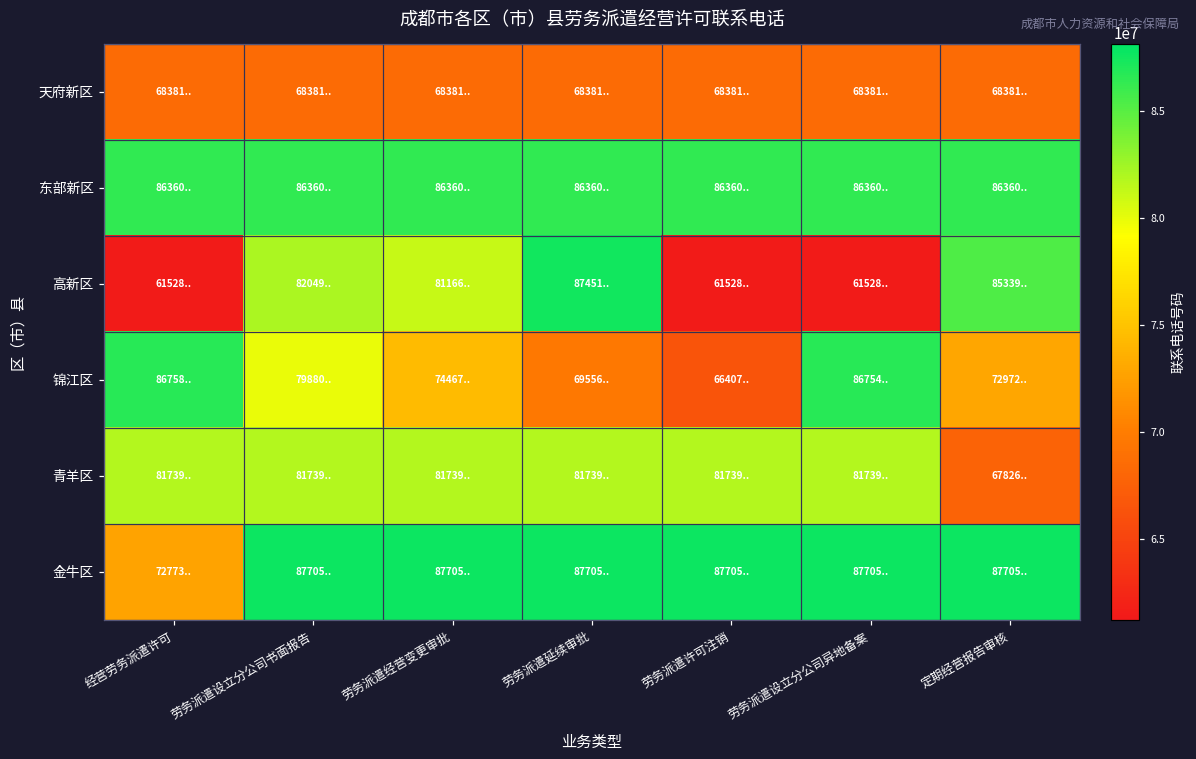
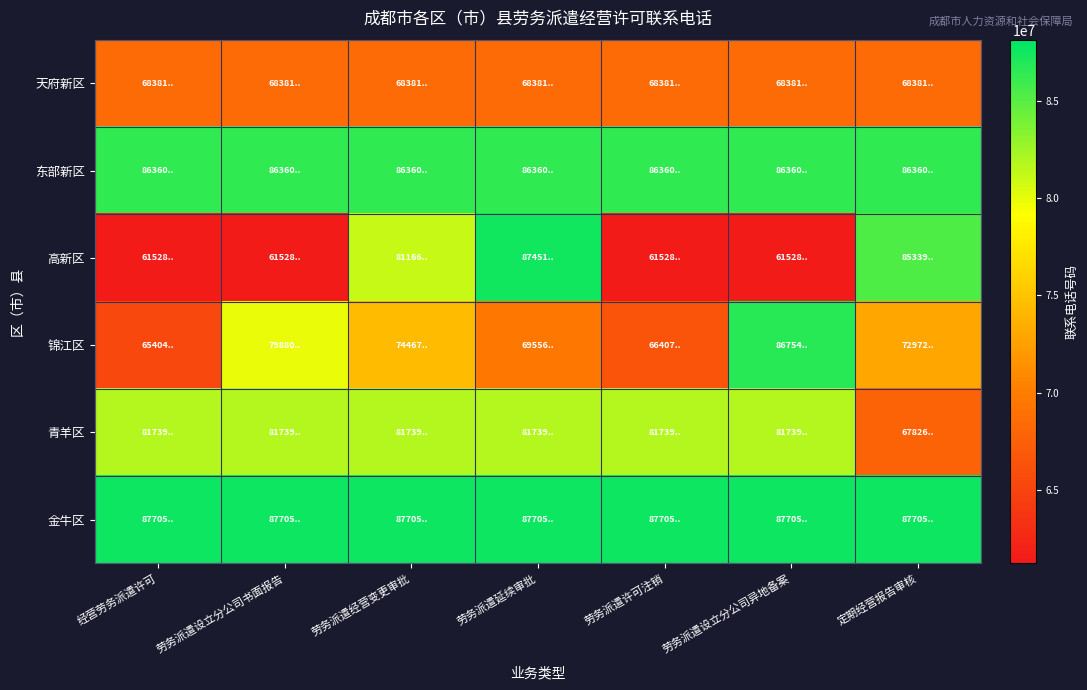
  {
    "天府新区": {
      "经营劳务派遣许可": "68381..",
      "劳务派遣设立分公司书面报告": "68381..",
      "劳务派遣经营变更审批": "68381..",
      "劳务派遣延续审批": "68381..",
      "劳务派遣许可注销": "68381..",
      "劳务派遣设立分公司异地备案": "68381..",
      "定期经营报告审核": "68381.."
    },
    "东部新区": {
      "经营劳务派遣许可": "86360..",
      "劳务派遣设立分公司书面报告": "86360..",
      "劳务派遣经营变更审批": "86360..",
      "劳务派遣延续审批": "86360..",
      "劳务派遣许可注销": "86360..",
      "劳务派遣设立分公司异地备案": "86360..",
      "定期经营报告审核": "86360.."
    },
    "高新区": {
      "经营劳务派遣许可": "61528..",
-     "劳务派遣设立分公司书面报告": "82049..",
+     "劳务派遣设立分公司书面报告": "61528..",
      "劳务派遣经营变更审批": "81166..",
      "劳务派遣延续审批": "87451..",
      "劳务派遣许可注销": "61528..",
      "劳务派遣设立分公司异地备案": "61528..",
      "定期经营报告审核": "85339.."
    },
    "锦江区": {
-     "经营劳务派遣许可": "86758..",
+     "经营劳务派遣许可": "65404..",
      "劳务派遣设立分公司书面报告": "79880..",
      "劳务派遣经营变更审批": "74467..",
      "劳务派遣延续审批": "69556..",
      "劳务派遣许可注销": "66407..",
      "劳务派遣设立分公司异地备案": "86754..",
      "定期经营报告审核": "72972.."
    },
    "青羊区": {
      "经营劳务派遣许可": "81739..",
      "劳务派遣设立分公司书面报告": "81739..",
      "劳务派遣经营变更审批": "81739..",
      "劳务派遣延续审批": "81739..",
      "劳务派遣许可注销": "81739..",
      "劳务派遣设立分公司异地备案": "81739..",
      "定期经营报告审核": "67826.."
    },
    "金牛区": {
-     "经营劳务派遣许可": "72773..",
+     "经营劳务派遣许可": "87705..",
      "劳务派遣设立分公司书面报告": "87705..",
      "劳务派遣经营变更审批": "87705..",
      "劳务派遣延续审批": "87705..",
      "劳务派遣许可注销": "87705..",
      "劳务派遣设立分公司异地备案": "87705..",
      "定期经营报告审核": "87705.."
    }
  }
